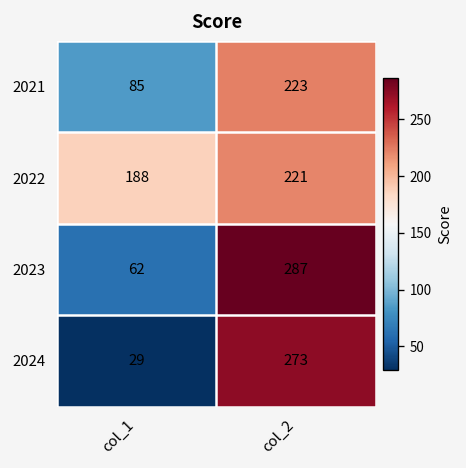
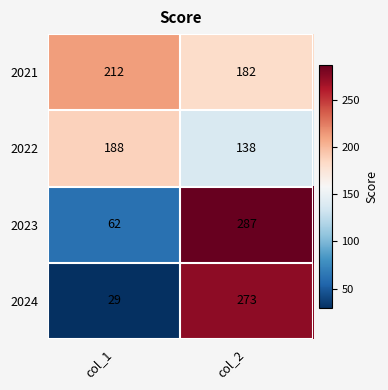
  {
    "2021": {
-     "col_1": 85,
-     "col_2": 223
+     "col_1": 212,
+     "col_2": 182
    },
    "2022": {
-     "col_2": 221
+     "col_2": 138
    }
  }
